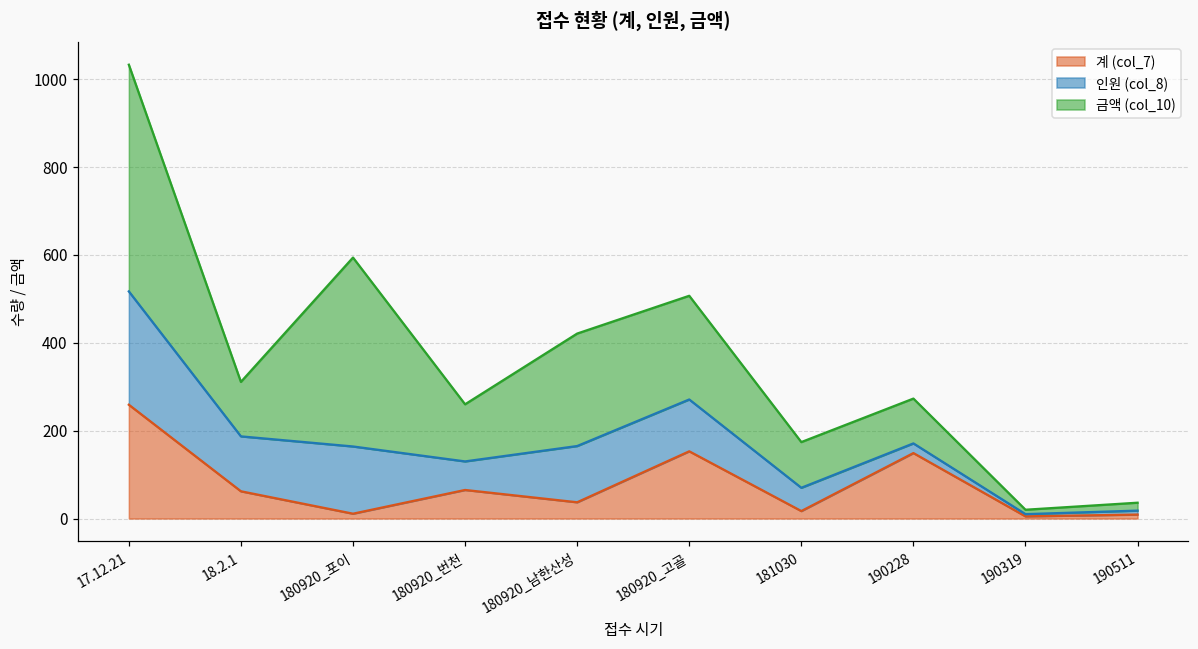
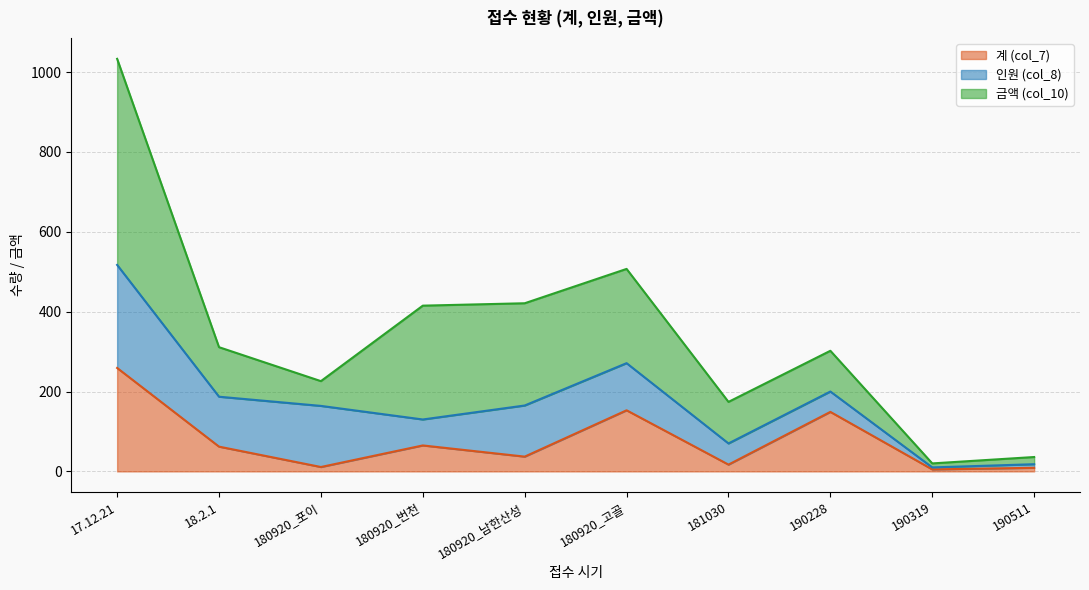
  {
    "계 (col_7)": {
      "17.12.21": 260,
      "18.2.1": 60,
      "180920_포이": 10,
      "180920_번천": 70,
      "180920_남한산성": 40,
      "180920_고골": 150,
      "181030": 20,
      "190228": 150,
      "190511": 10
    },
    "인원 (col_8)": {
      "17.12.21": 260,
      "18.2.1": 130,
      "180920_포이": 150,
      "180920_번천": 70,
      "180920_남한산성": 130,
      "180920_고골": 120,
      "181030": 50,
-     "190228": 20,
+     "190228": 50,
      "190511": 10
    },
    "금액 (col_10)": {
      "17.12.21": 520,
      "18.2.1": 120,
-     "180920_포이": 430,
-     "180920_번천": 130,
+     "180920_포이": 60,
+     "180920_번천": 290,
      "180920_남한산성": 260,
      "180920_고골": 240,
      "181030": 100,
      "190228": 100,
      "190319": 10,
      "190511": 20
    }
  }
